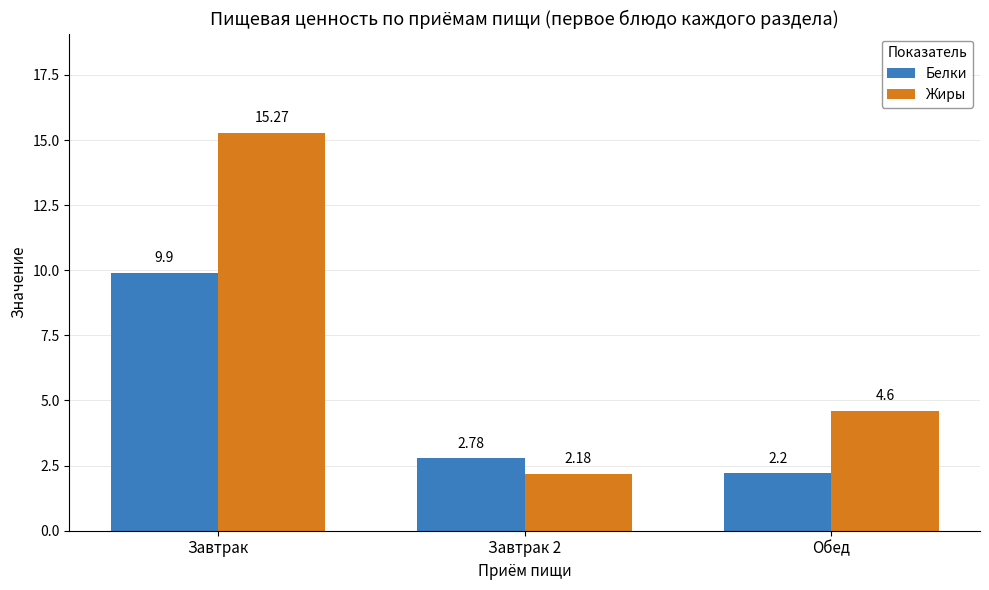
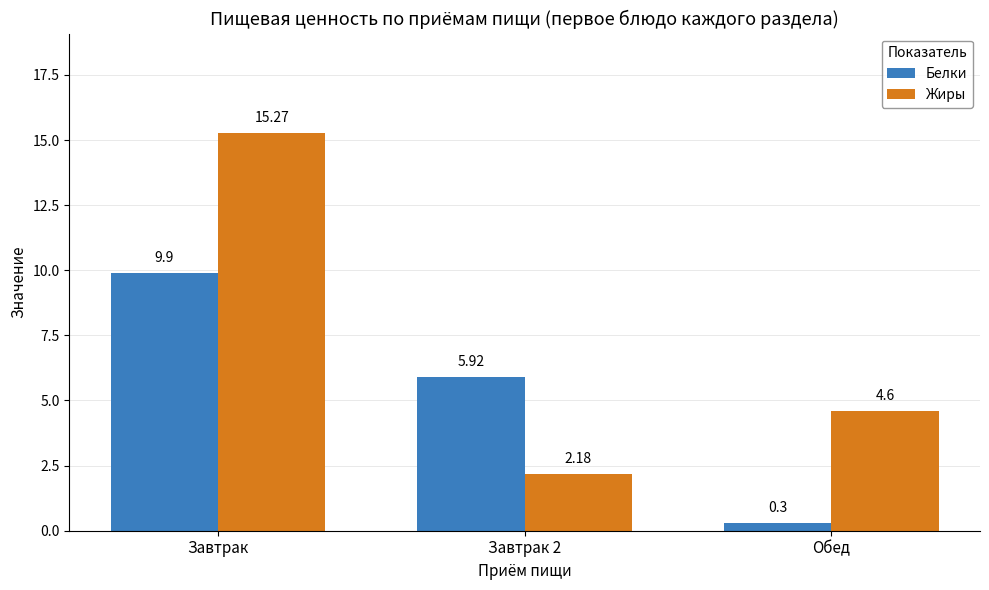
  {
    "Белки": {
      "Завтрак": 9.9,
-     "Завтрак 2": 2.78,
-     "Обед": 2.2
+     "Завтрак 2": 5.92,
+     "Обед": 0.3
    },
    "Жиры": {
      "Завтрак": 15.27,
      "Завтрак 2": 2.18,
      "Обед": 4.6
    }
  }
